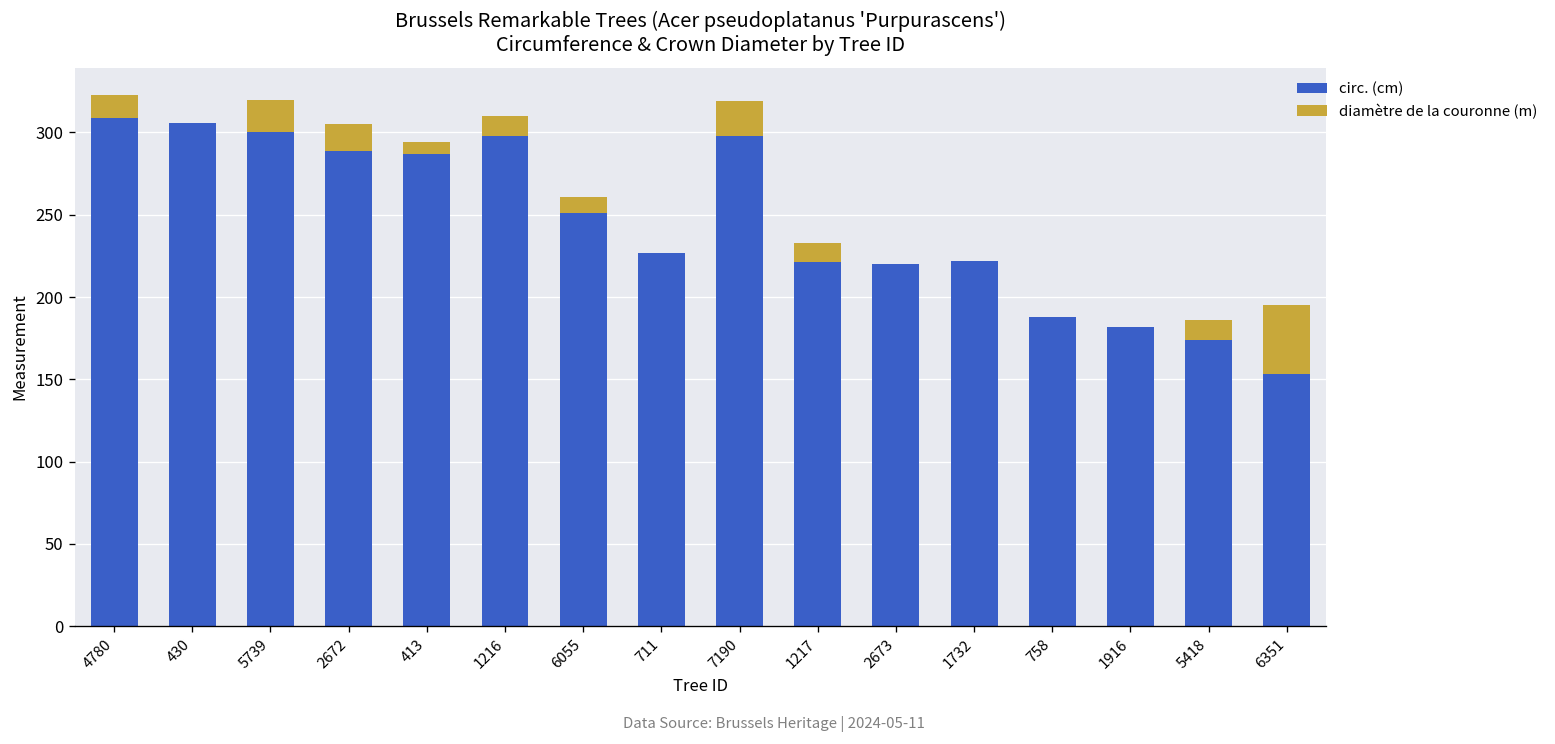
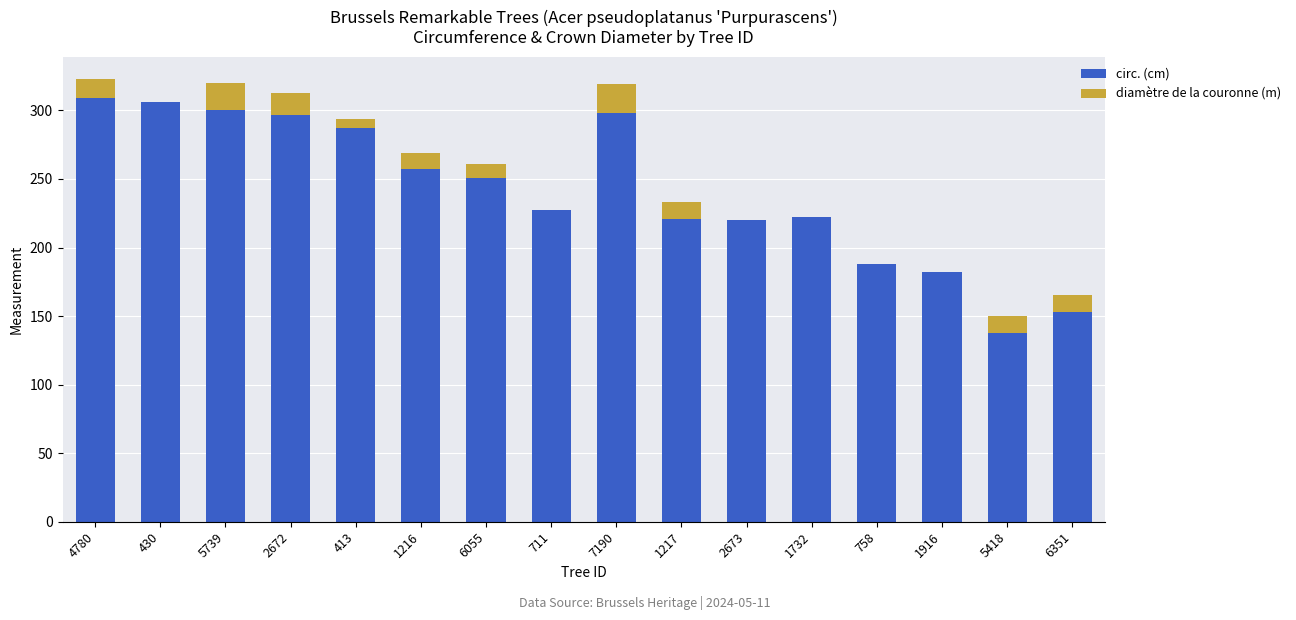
  {
    "circ. (cm)": {
      "4780": 309,
      "430": 306,
      "5739": 300,
-     "2672": 289,
+     "2672": 297,
      "413": 287,
-     "1216": 298,
+     "1216": 257,
      "6055": 251,
      "711": 227,
      "7190": 298,
      "1217": 221,
      "2673": 220,
      "1732": 222,
      "758": 188,
      "1916": 182,
-     "5418": 174,
+     "5418": 138,
      "6351": 153
    },
    "diamètre de la couronne (m)": {
      "4780": 14,
      "430": 0,
      "5739": 20,
      "2672": 16,
      "413": 7,
      "1216": 12,
      "6055": 10,
      "711": 0,
      "7190": 21,
      "1217": 12,
      "2673": 0,
      "1732": 0,
      "758": 0,
      "1916": 0,
      "5418": 12,
-     "6351": 42
+     "6351": 12
    }
  }
